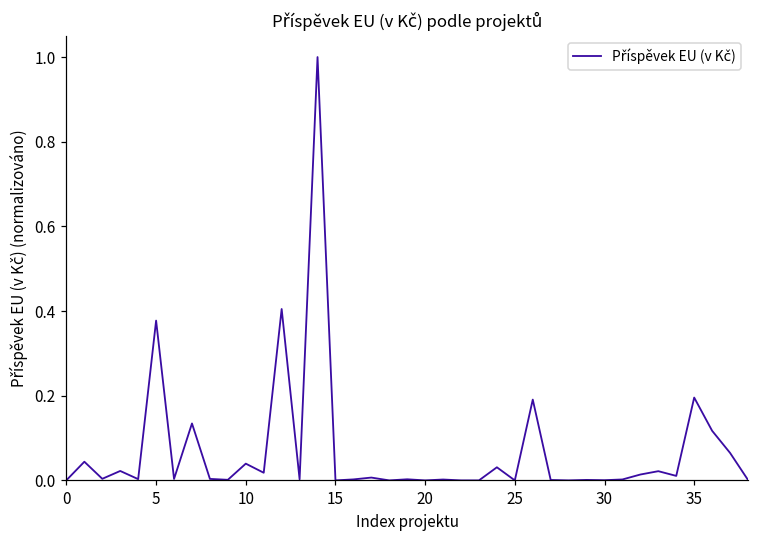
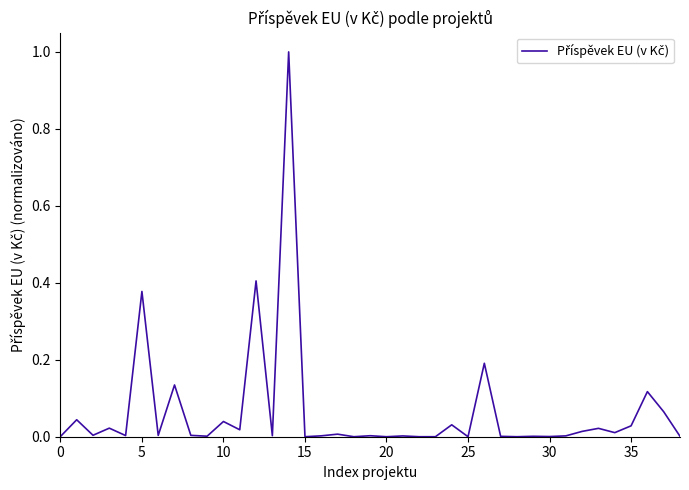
  {
    "0": 0.00,
    "5": 0.38,
    "10": 0.04,
    "15": 0.00,
    "20": 0.00,
    "25": 0.00,
    "30": 0.00,
-   "35": 0.20
+   "35": 0.03
  }
